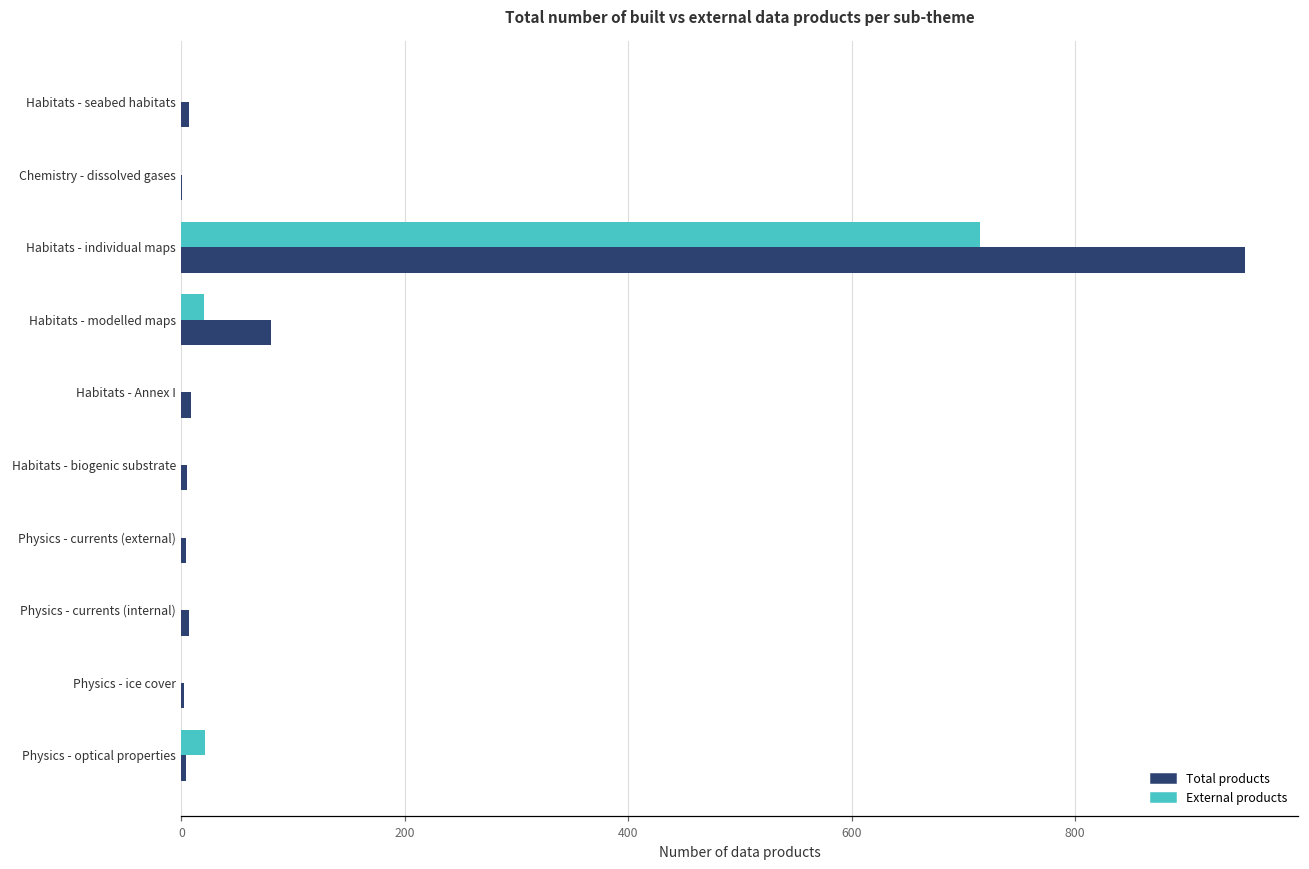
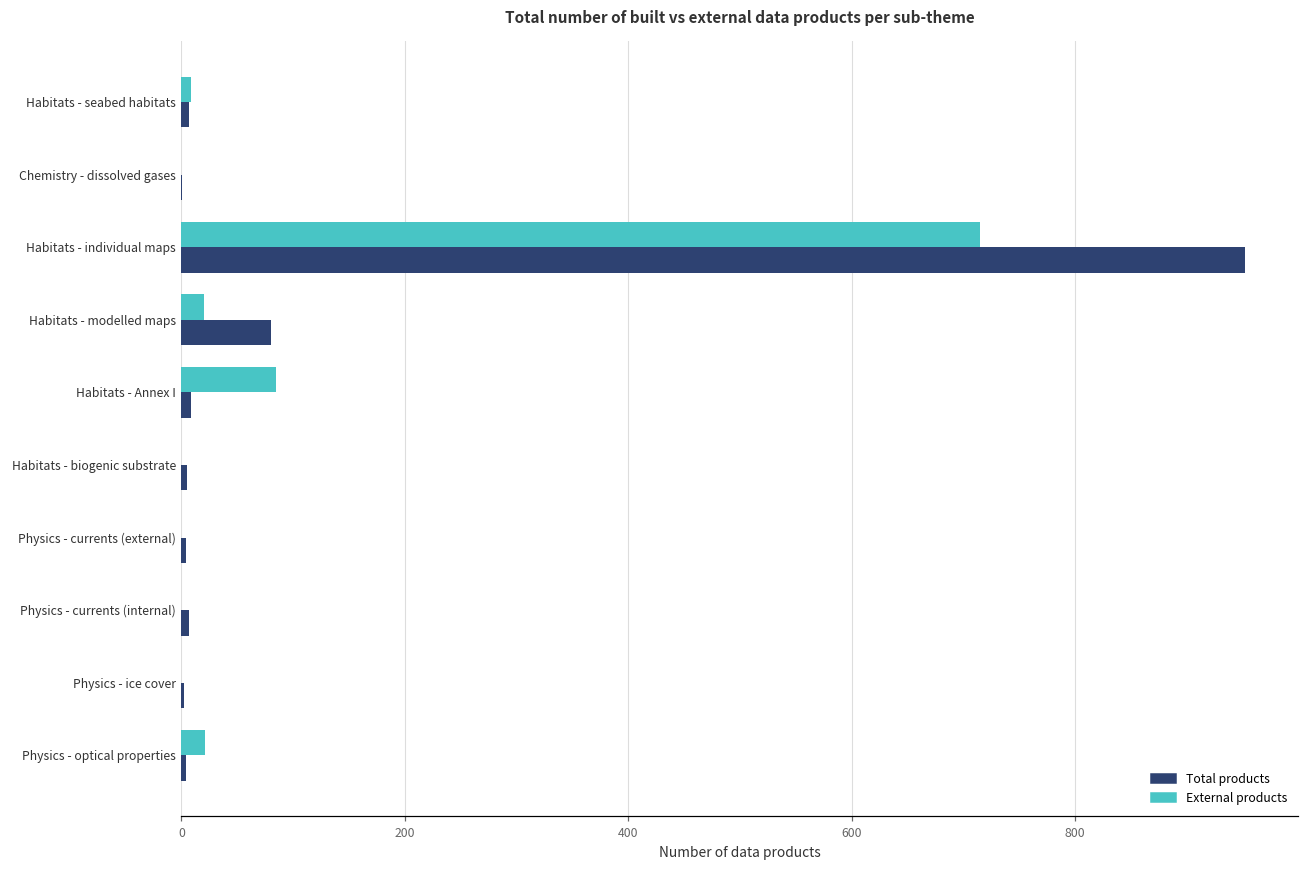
  {
    "Total products": {
      "Habitats - seabed habitats": 7,
      "Habitats - individual maps": 952,
      "Habitats - modelled maps": 80,
      "Habitats - Annex I": 9,
      "Habitats - biogenic substrate": 5,
      "Physics - currents (external)": 4,
      "Physics - currents (internal)": 7,
      "Physics - optical properties": 4
    },
    "External products": {
-     "Habitats - seabed habitats": 0,
+     "Habitats - seabed habitats": 9,
      "Chemistry - dissolved gases": 0,
      "Habitats - individual maps": 715,
      "Habitats - modelled maps": 20,
-     "Habitats - Annex I": 0,
+     "Habitats - Annex I": 85,
      "Habitats - biogenic substrate": 0,
      "Physics - currents (external)": 0,
      "Physics - currents (internal)": 0,
      "Physics - ice cover": 0,
      "Physics - optical properties": 21
    }
  }
